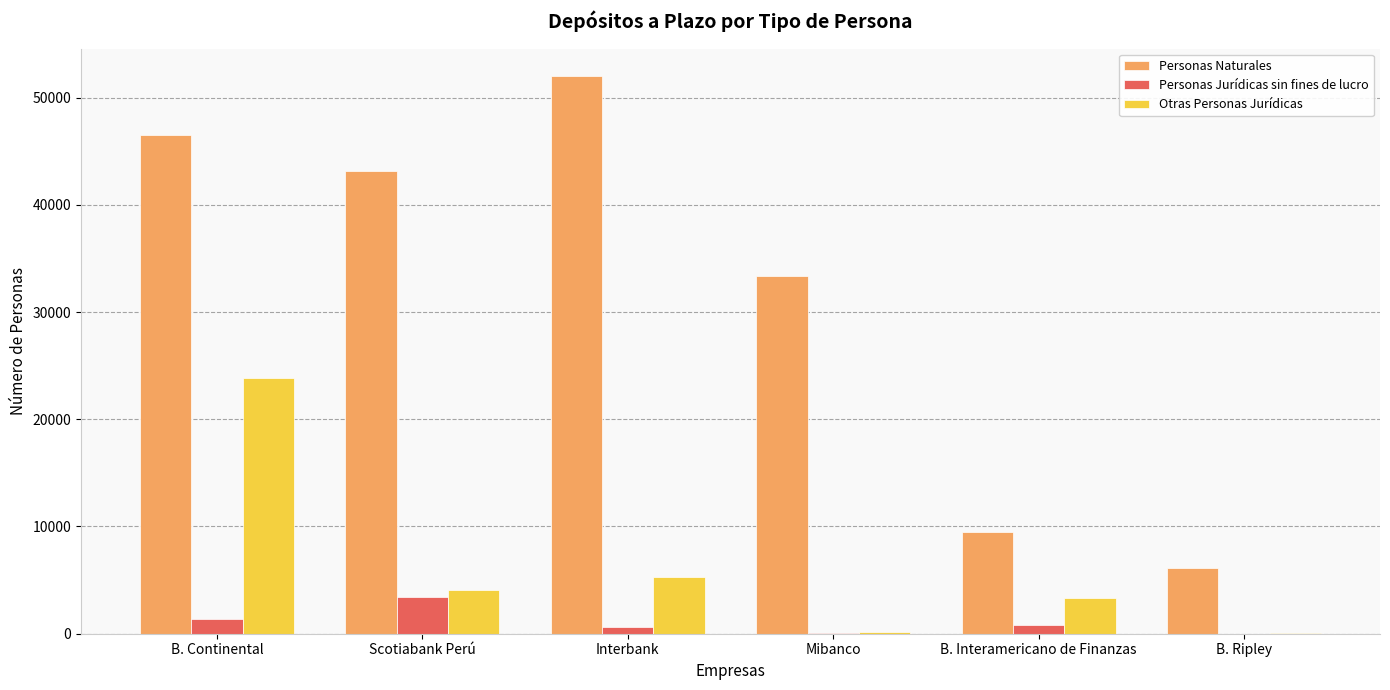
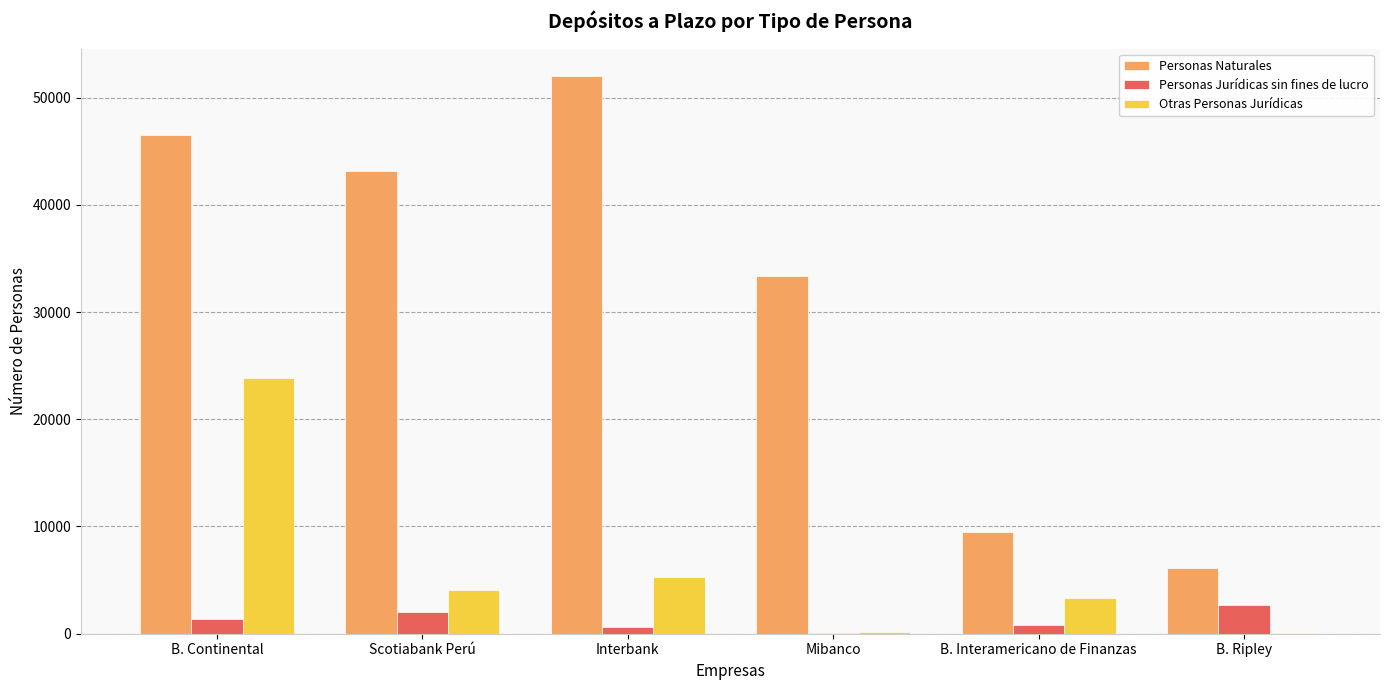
  {
    "Personas Jurídicas sin fines de lucro": {
      "B. Continental": 1400,
-     "Scotiabank Perú": 3500,
+     "Scotiabank Perú": 2100,
      "Interbank": 600,
      "B. Interamericano de Finanzas": 800,
-     "B. Ripley": 0
+     "B. Ripley": 2700
    }
  }
